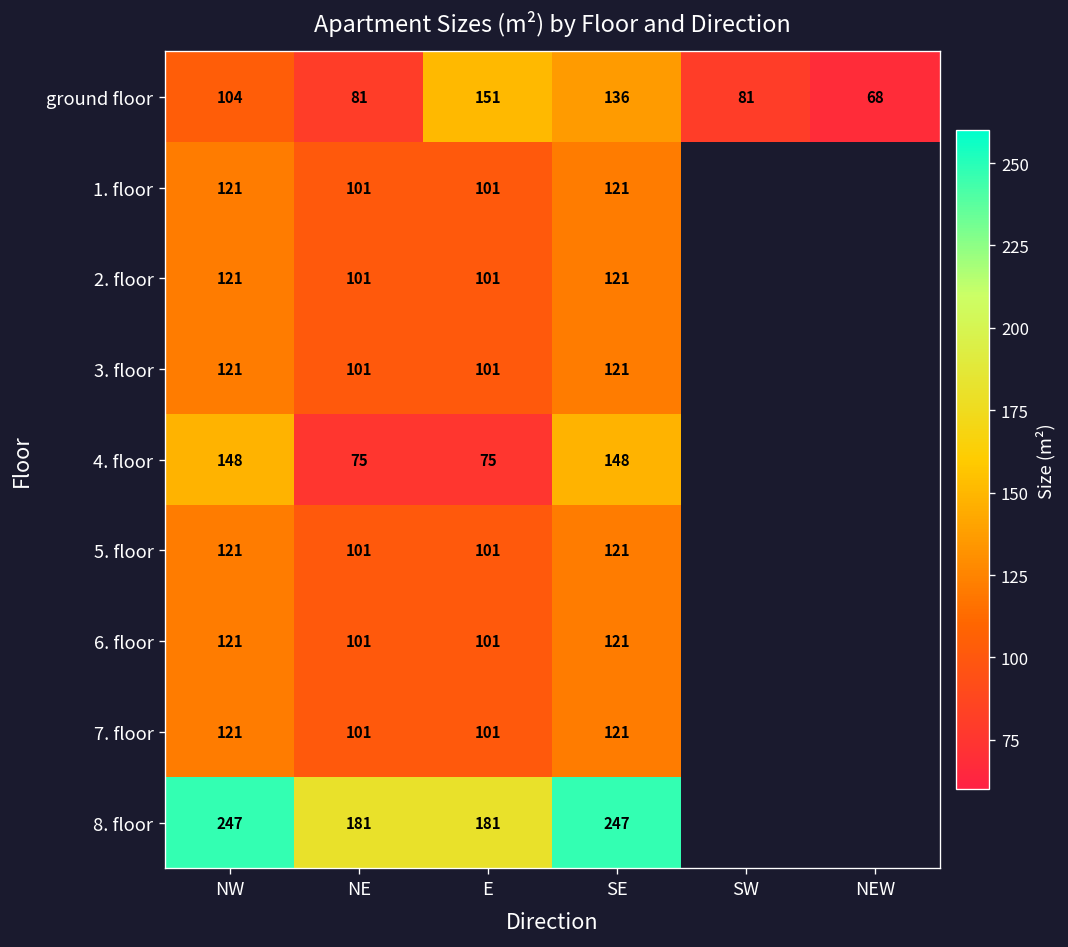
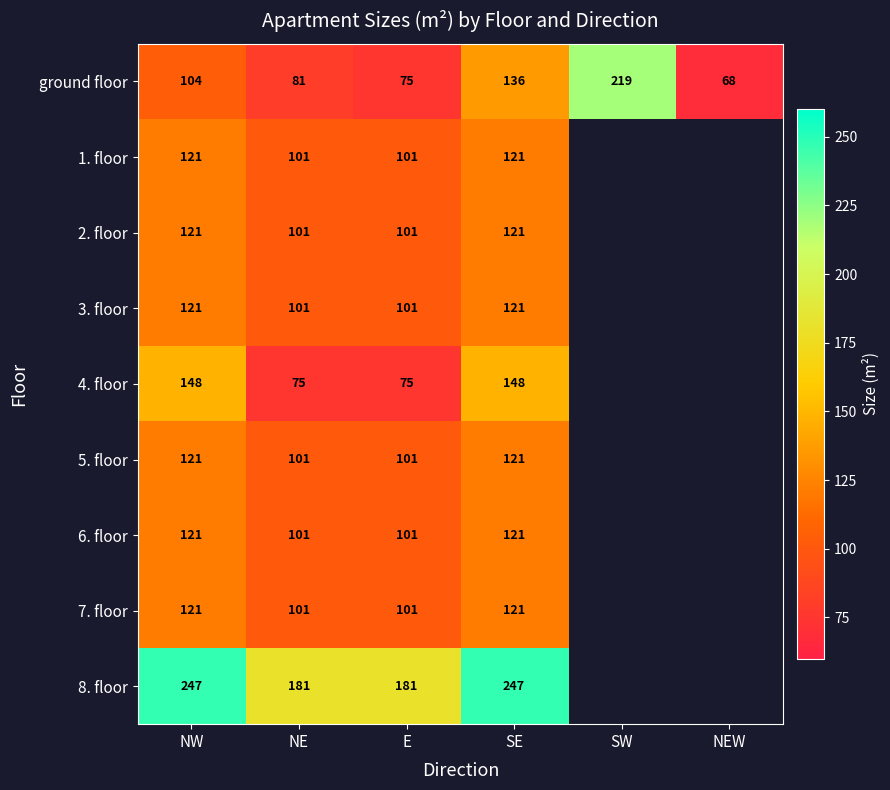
  {
    "ground floor": {
      "NW": 104,
      "NE": 81,
-     "E": 151,
+     "E": 75,
      "SE": 136,
-     "SW": 81,
+     "SW": 219,
      "NEW": 68
    },
    "1. floor": {
      "NW": 121,
      "NE": 101,
      "E": 101,
      "SE": 121
    },
    "2. floor": {
      "NW": 121,
      "NE": 101,
      "E": 101,
      "SE": 121
    },
    "3. floor": {
      "NW": 121,
      "NE": 101,
      "E": 101,
      "SE": 121
    },
    "4. floor": {
      "NW": 148,
      "NE": 75,
      "E": 75,
      "SE": 148
    },
    "5. floor": {
      "NW": 121,
      "NE": 101,
      "E": 101,
      "SE": 121
    },
    "6. floor": {
      "NW": 121,
      "NE": 101,
      "E": 101,
      "SE": 121
    },
    "7. floor": {
      "NW": 121,
      "NE": 101,
      "E": 101,
      "SE": 121
    },
    "8. floor": {
      "NW": 247,
      "NE": 181,
      "E": 181,
      "SE": 247
    }
  }
